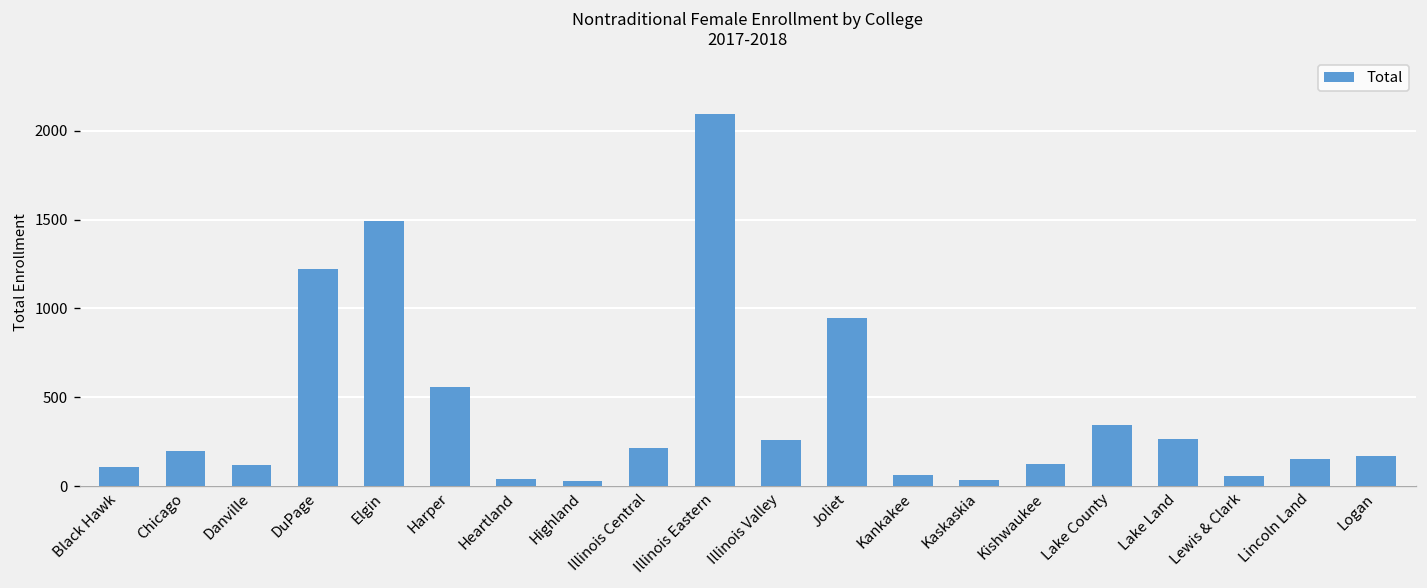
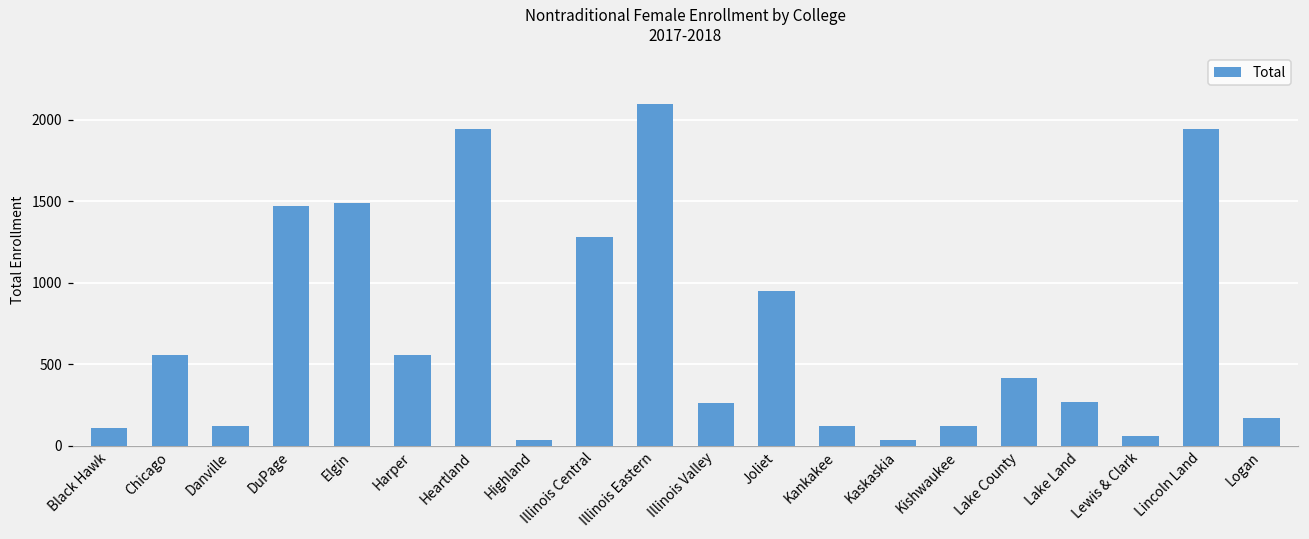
  {
    "Black Hawk": 110,
-   "Chicago": 200,
+   "Chicago": 560,
    "Danville": 120,
-   "DuPage": 1220,
+   "DuPage": 1470,
    "Elgin": 1490,
    "Harper": 560,
-   "Heartland": 40,
+   "Heartland": 1940,
    "Highland": 30,
-   "Illinois Central": 220,
+   "Illinois Central": 1280,
    "Illinois Eastern": 2090,
    "Illinois Valley": 260,
    "Joliet": 950,
-   "Kankakee": 70,
+   "Kankakee": 120,
    "Kaskaskia": 30,
    "Kishwaukee": 120,
-   "Lake County": 340,
+   "Lake County": 420,
    "Lake Land": 270,
    "Lewis & Clark": 60,
-   "Lincoln Land": 160,
+   "Lincoln Land": 1940,
    "Logan": 170
  }
